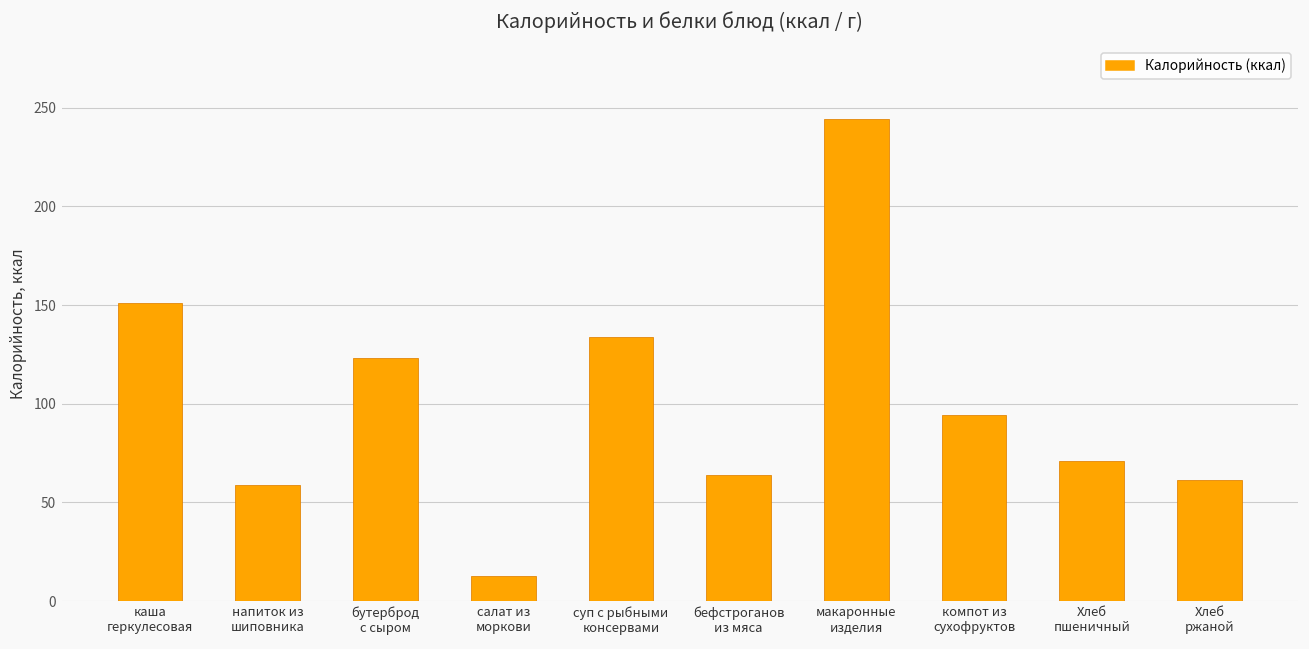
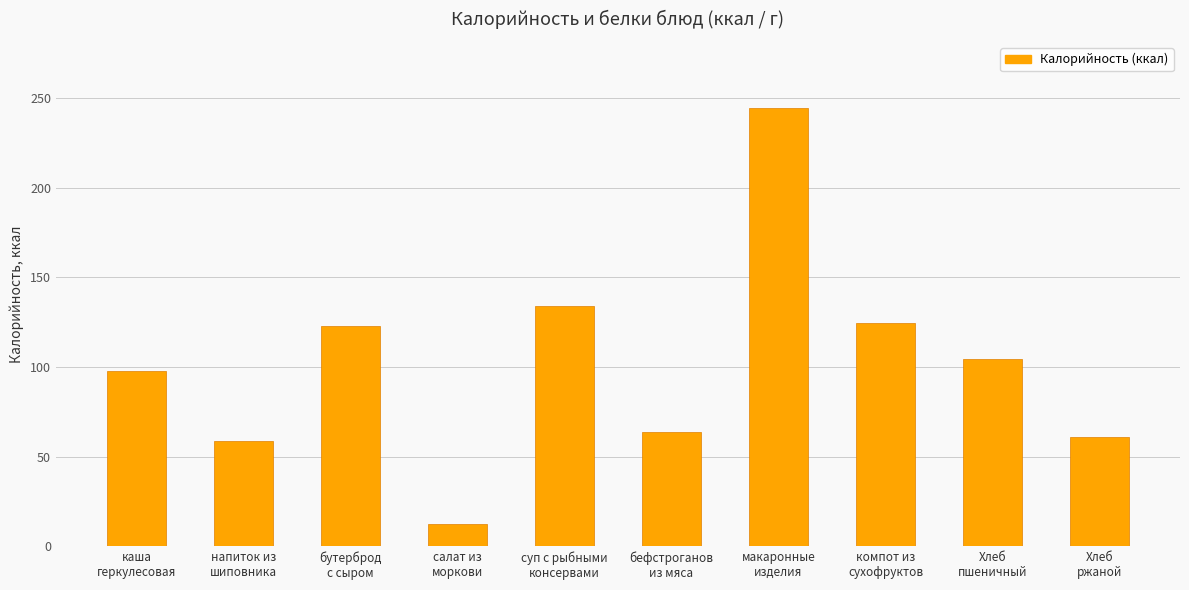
  {
-   "каша геркулесовая": 151,
+   "каша геркулесовая": 98,
    "напиток из шиповника": 59,
    "бутерброд с сыром": 123,
    "салат из моркови": 12,
    "суп с рыбными консервами": 134,
    "бефстроганов из мяса": 64,
    "макаронные изделия": 245,
-   "компот из сухофруктов": 94,
-   "Хлеб пшеничный": 71,
+   "компот из сухофруктов": 125,
+   "Хлеб пшеничный": 105,
    "Хлеб ржаной": 61
  }
